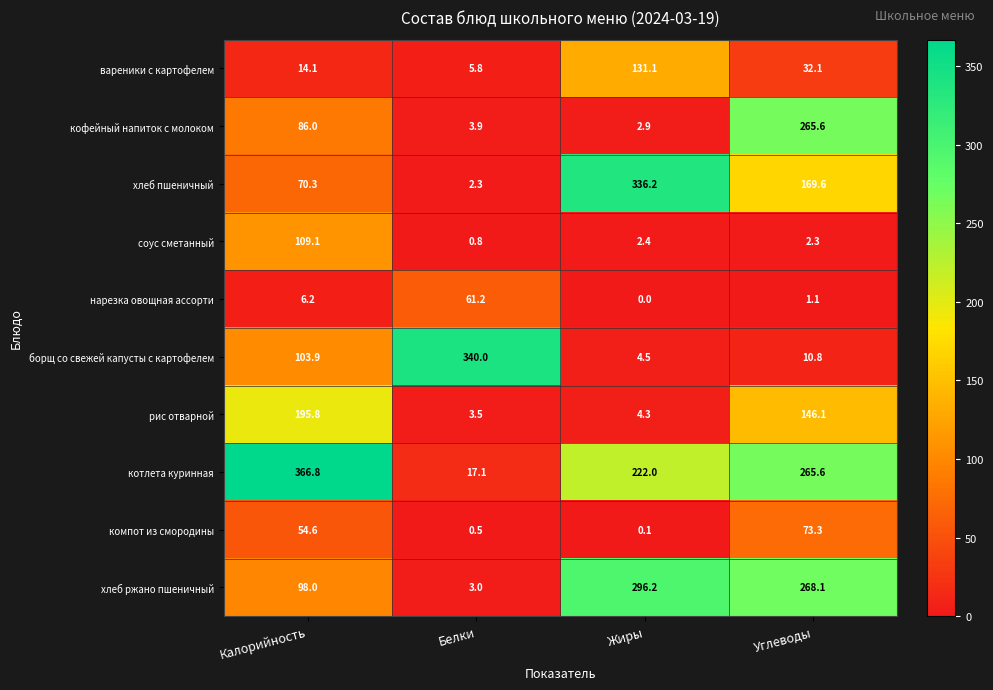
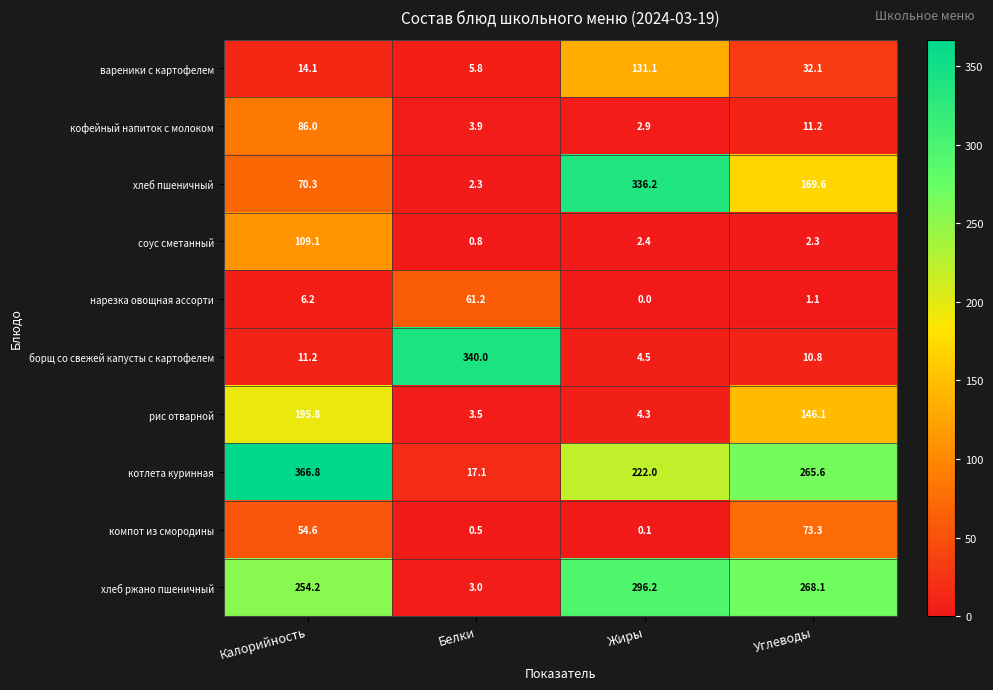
  {
    "вареники с картофелем": {
      "Калорийность": 14.1,
      "Белки": 5.8,
      "Жиры": 131.1,
      "Углеводы": 32.1
    },
    "кофейный напиток с молоком": {
      "Калорийность": 86.0,
      "Белки": 3.9,
      "Жиры": 2.9,
-     "Углеводы": 265.6
+     "Углеводы": 11.2
    },
    "хлеб пшеничный": {
      "Калорийность": 70.3,
      "Белки": 2.3,
      "Жиры": 336.2,
      "Углеводы": 169.6
    },
    "соус сметанный": {
      "Калорийность": 109.1,
      "Белки": 0.8,
      "Жиры": 2.4,
      "Углеводы": 2.3
    },
    "нарезка овощная ассорти": {
      "Калорийность": 6.2,
      "Белки": 61.2,
      "Жиры": 0.0,
      "Углеводы": 1.1
    },
    "борщ со свежей капусты с картофелем": {
-     "Калорийность": 103.9,
+     "Калорийность": 11.2,
      "Белки": 340.0,
      "Жиры": 4.5,
      "Углеводы": 10.8
    },
    "рис отварной": {
      "Калорийность": 195.8,
      "Белки": 3.5,
      "Жиры": 4.3,
      "Углеводы": 146.1
    },
    "котлета куринная": {
      "Калорийность": 366.8,
      "Белки": 17.1,
      "Жиры": 222.0,
      "Углеводы": 265.6
    },
    "компот из смородины": {
      "Калорийность": 54.6,
      "Белки": 0.5,
      "Жиры": 0.1,
      "Углеводы": 73.3
    },
    "хлеб ржано пшеничный": {
-     "Калорийность": 98.0,
+     "Калорийность": 254.2,
      "Белки": 3.0,
      "Жиры": 296.2,
      "Углеводы": 268.1
    }
  }
